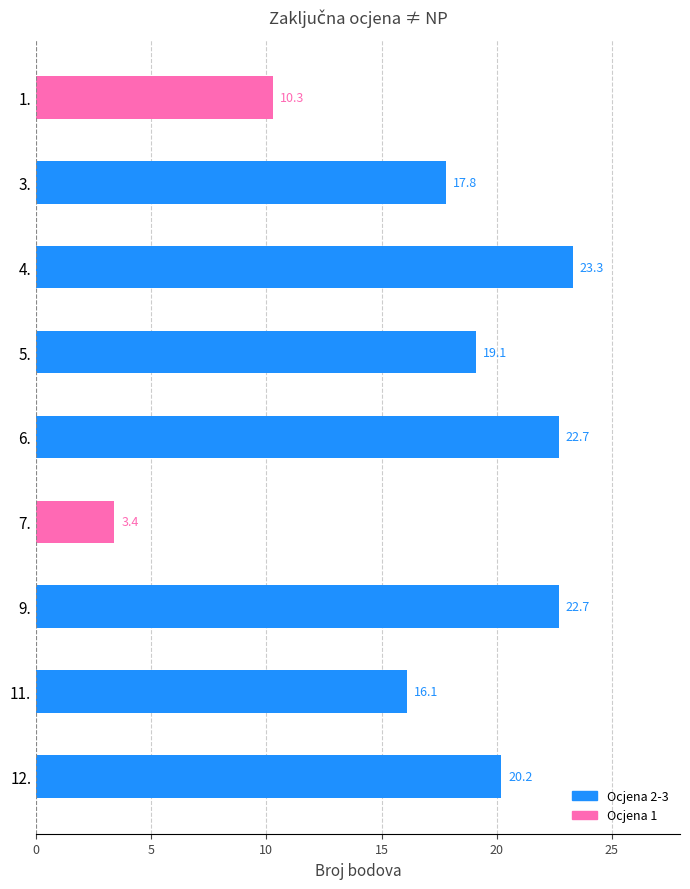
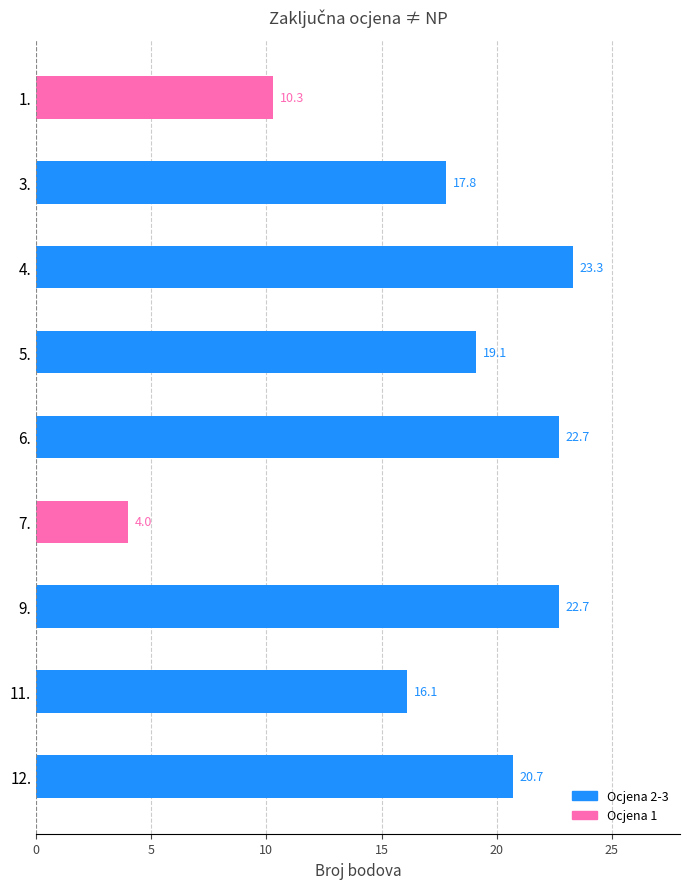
  {
    "1.": 10.3,
    "3.": 17.8,
    "4.": 23.3,
    "5.": 19.1,
    "6.": 22.7,
-   "7.": 3.4,
+   "7.": 4.0,
    "9.": 22.7,
    "11.": 16.1,
-   "12.": 20.2
+   "12.": 20.7
  }
